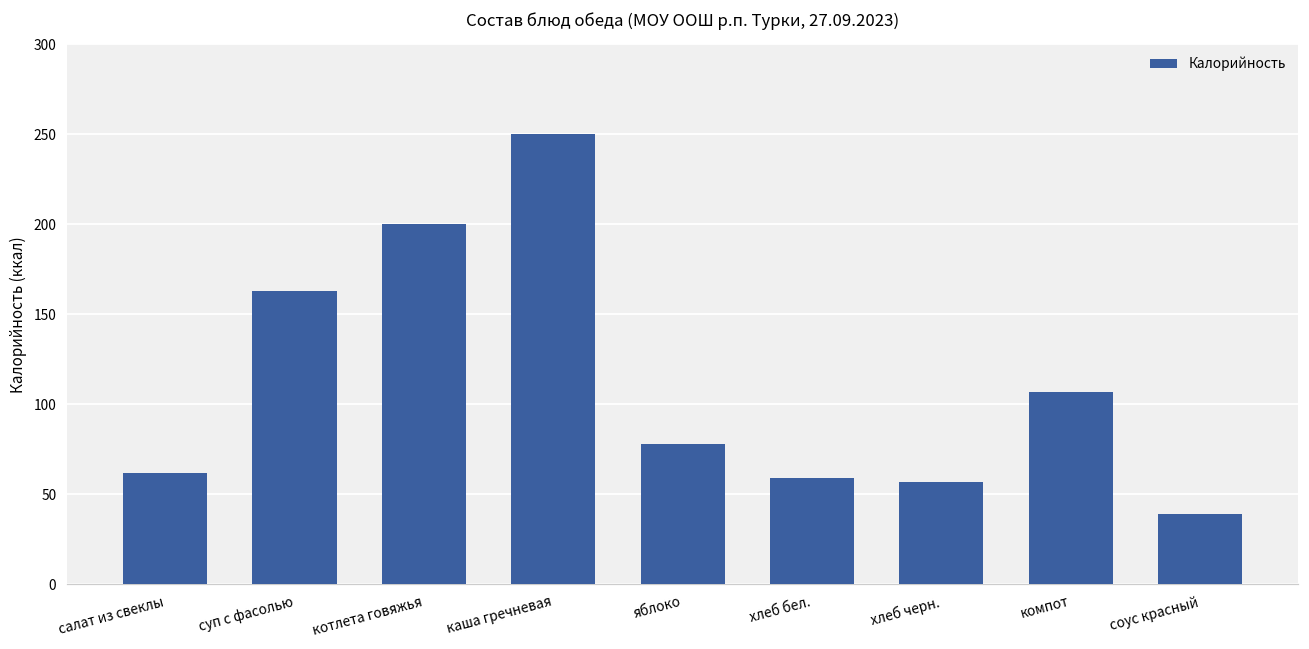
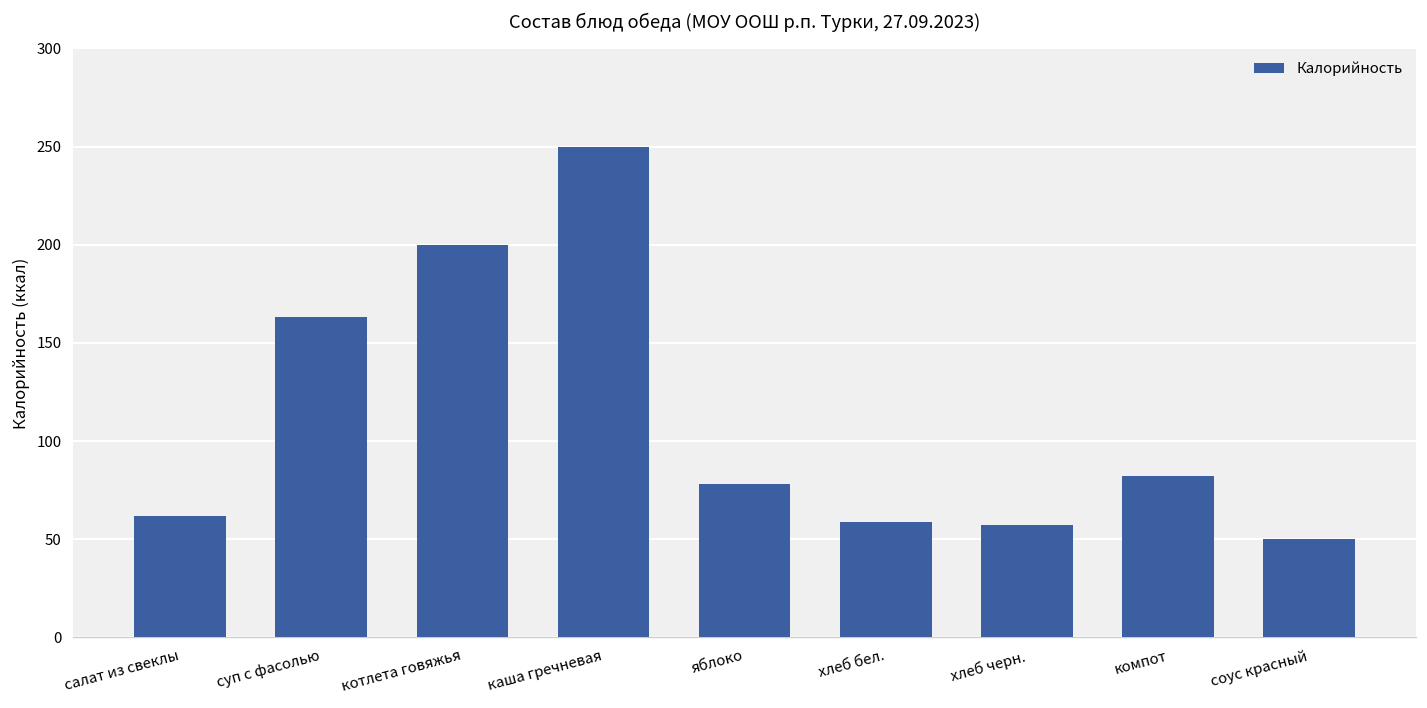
  {
    "салат из свеклы": 62,
    "суп с фасолью": 163,
    "котлета говяжья": 200,
    "каша гречневая": 250,
    "яблоко": 78,
    "хлеб бел.": 59,
    "хлеб черн.": 57,
-   "компот": 107,
-   "соус красный": 39
+   "компот": 82,
+   "соус красный": 50
  }
